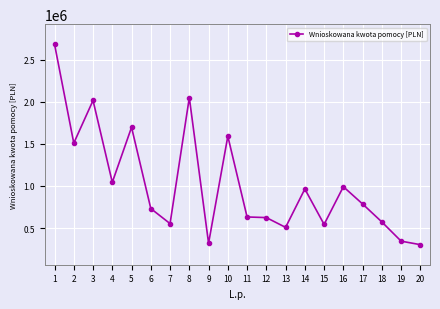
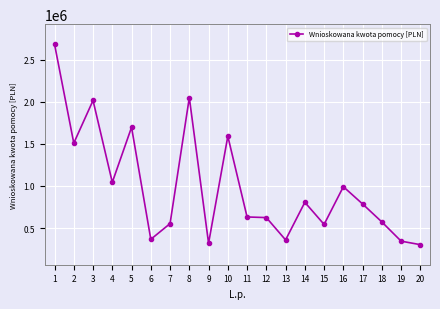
  {
    "1": 2700000,
    "2": 1500000,
    "3": 2000000,
    "4": 1000000,
    "5": 1700000,
-   "6": 700000,
+   "6": 400000,
    "7": 600000,
    "8": 2000000,
    "9": 300000,
    "10": 1600000,
    "11": 600000,
    "12": 600000,
-   "13": 500000,
-   "14": 1000000,
+   "13": 400000,
+   "14": 800000,
    "15": 500000,
    "16": 1000000,
    "17": 800000,
    "18": 600000,
    "19": 300000,
    "20": 300000
  }
